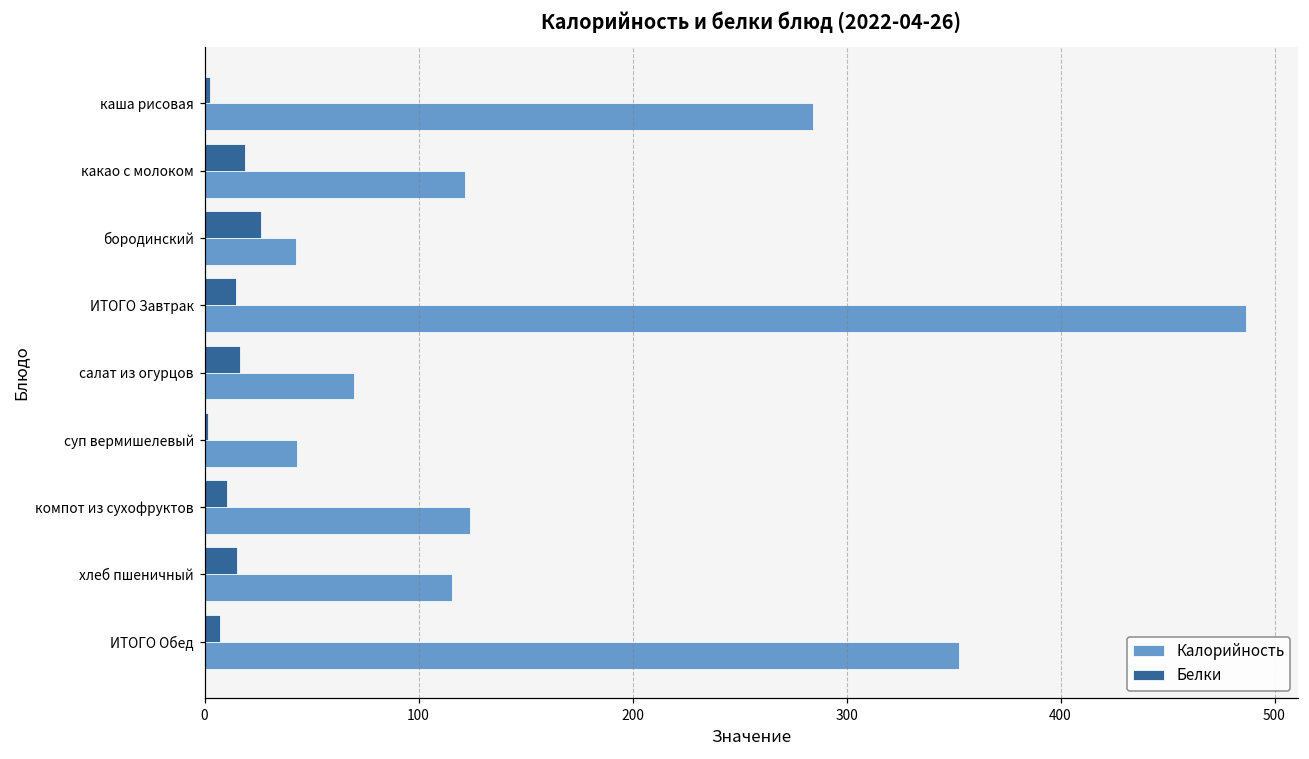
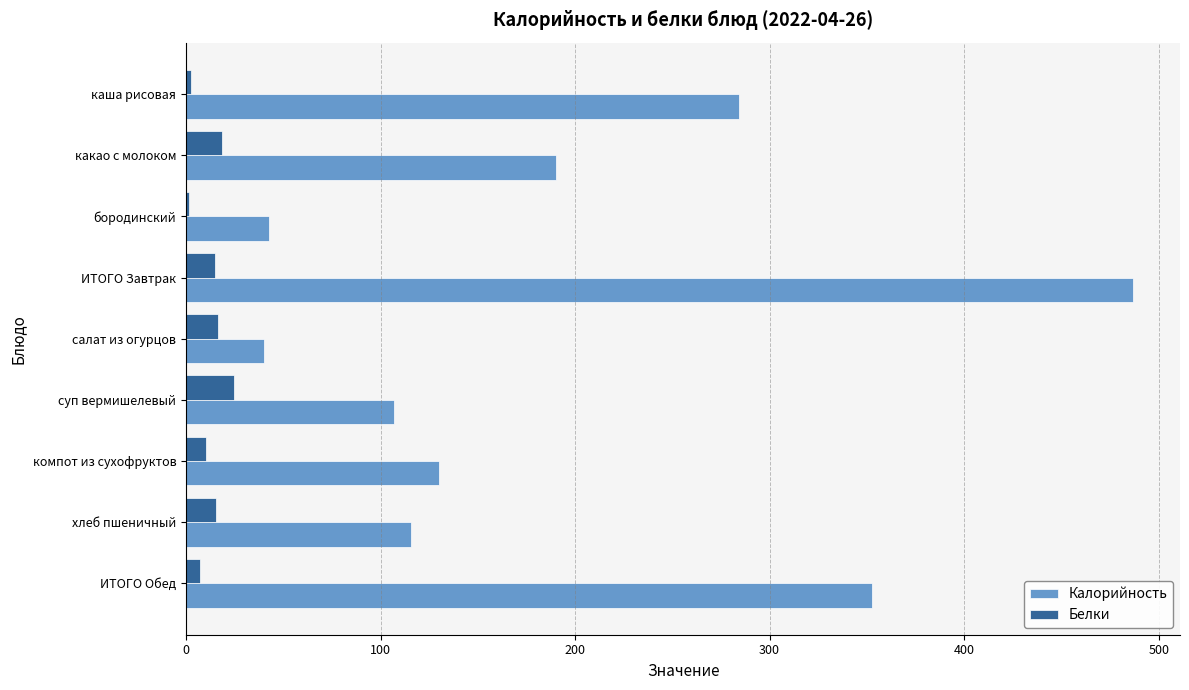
  {
    "Калорийность": {
      "каша рисовая": 284,
-     "какао с молоком": 122,
+     "какао с молоком": 190,
      "бородинский": 43,
      "ИТОГО Завтрак": 487,
-     "салат из огурцов": 70,
-     "суп вермишелевый": 43,
-     "компот из сухофруктов": 124,
+     "салат из огурцов": 40,
+     "суп вермишелевый": 107,
+     "компот из сухофруктов": 130,
      "хлеб пшеничный": 116,
      "ИТОГО Обед": 353
    },
    "Белки": {
      "каша рисовая": 2,
      "какао с молоком": 19,
-     "бородинский": 26,
+     "бородинский": 1,
      "ИТОГО Завтрак": 15,
      "салат из огурцов": 17,
-     "суп вермишелевый": 1,
+     "суп вермишелевый": 25,
      "компот из сухофруктов": 10,
      "хлеб пшеничный": 15,
      "ИТОГО Обед": 7
    }
  }
